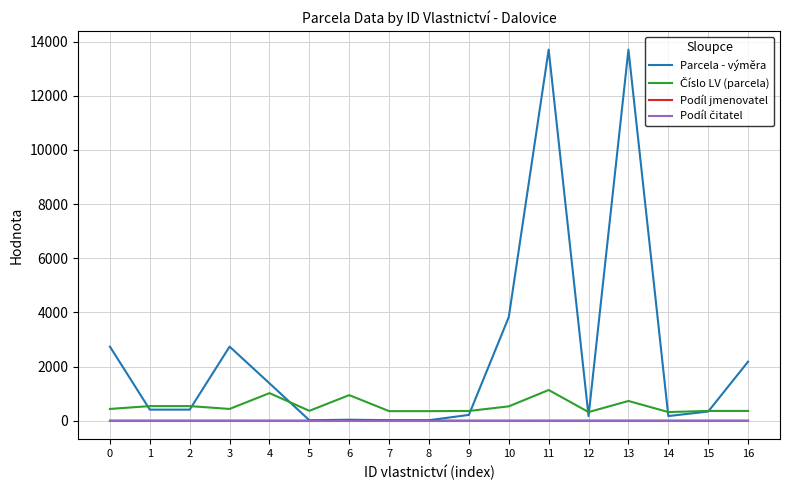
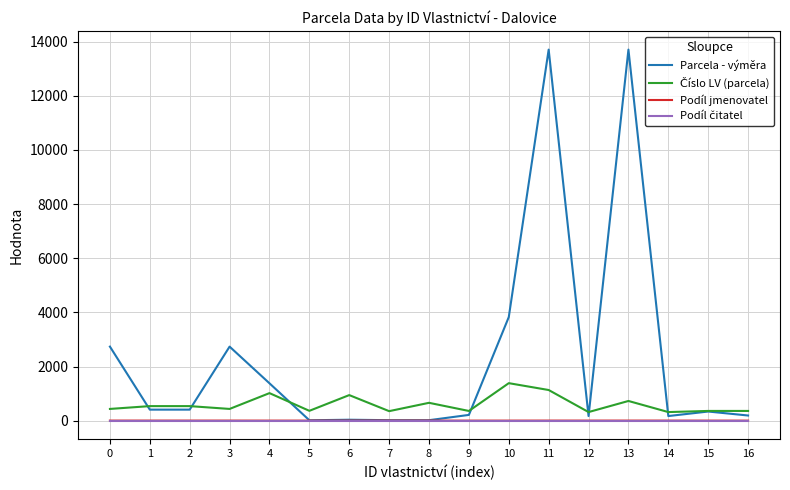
  {
    "Parcela - výměra": {
      "0": 2700,
      "1": 400,
      "2": 400,
      "3": 2700,
      "4": 1400,
      "9": 200,
      "10": 3800,
      "11": 13700,
      "12": 200,
      "13": 13700,
      "14": 200,
-     "16": 2200
+     "16": 200
    },
    "Číslo LV (parcela)": {
      "0": 400,
      "1": 500,
      "2": 500,
      "3": 400,
      "4": 1000,
      "5": 400,
      "6": 900,
      "7": 400,
-     "8": 400,
+     "8": 700,
      "9": 400,
-     "10": 500,
+     "10": 1400,
      "11": 1100,
      "12": 300,
      "13": 700,
      "14": 300,
      "16": 400
    },
    "Podíl čitatel": {
      "0": 0,
      "1": 0,
      "2": 0,
      "3": 0,
      "4": 0,
      "9": 0,
      "10": 0,
      "11": 0,
      "12": 0,
      "13": 0,
      "14": 0,
      "15": 0,
      "16": 0
    }
  }
